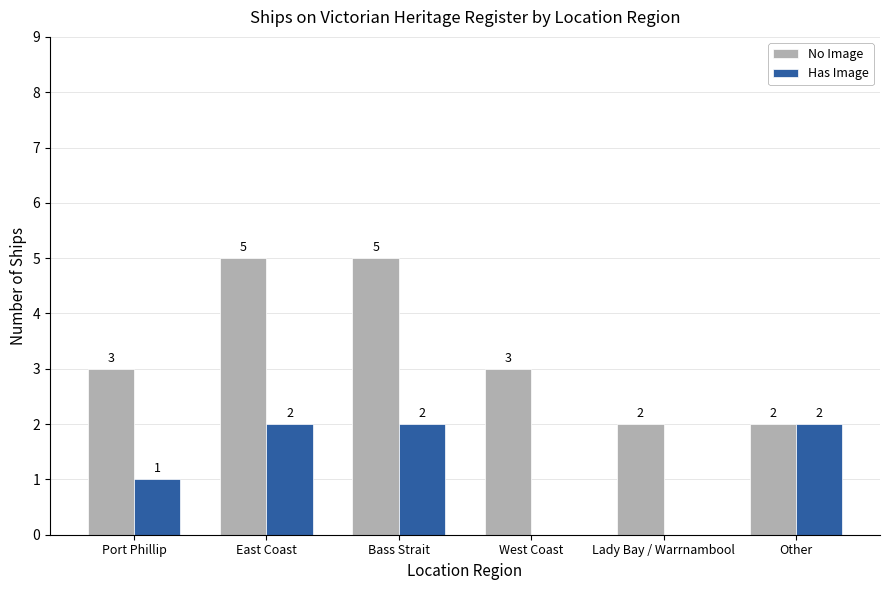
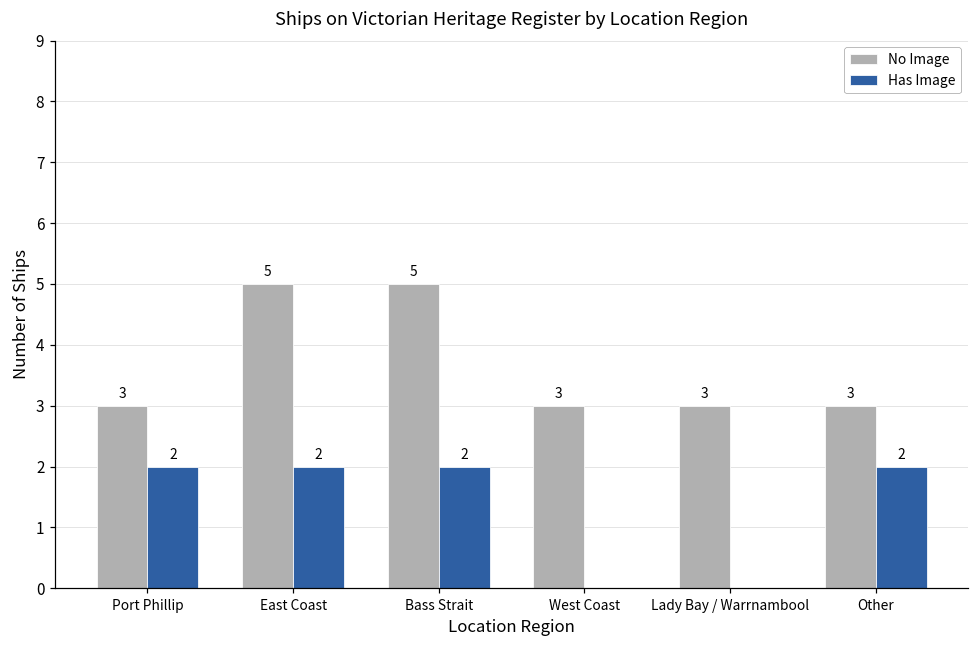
  {
    "No Image": {
      "Port Phillip": 3,
      "East Coast": 5,
      "Bass Strait": 5,
      "West Coast": 3,
-     "Lady Bay / Warrnambool": 2,
-     "Other": 2
+     "Lady Bay / Warrnambool": 3,
+     "Other": 3
    },
    "Has Image": {
-     "Port Phillip": 1,
+     "Port Phillip": 2,
      "East Coast": 2,
      "Bass Strait": 2,
      "Other": 2
    }
  }
